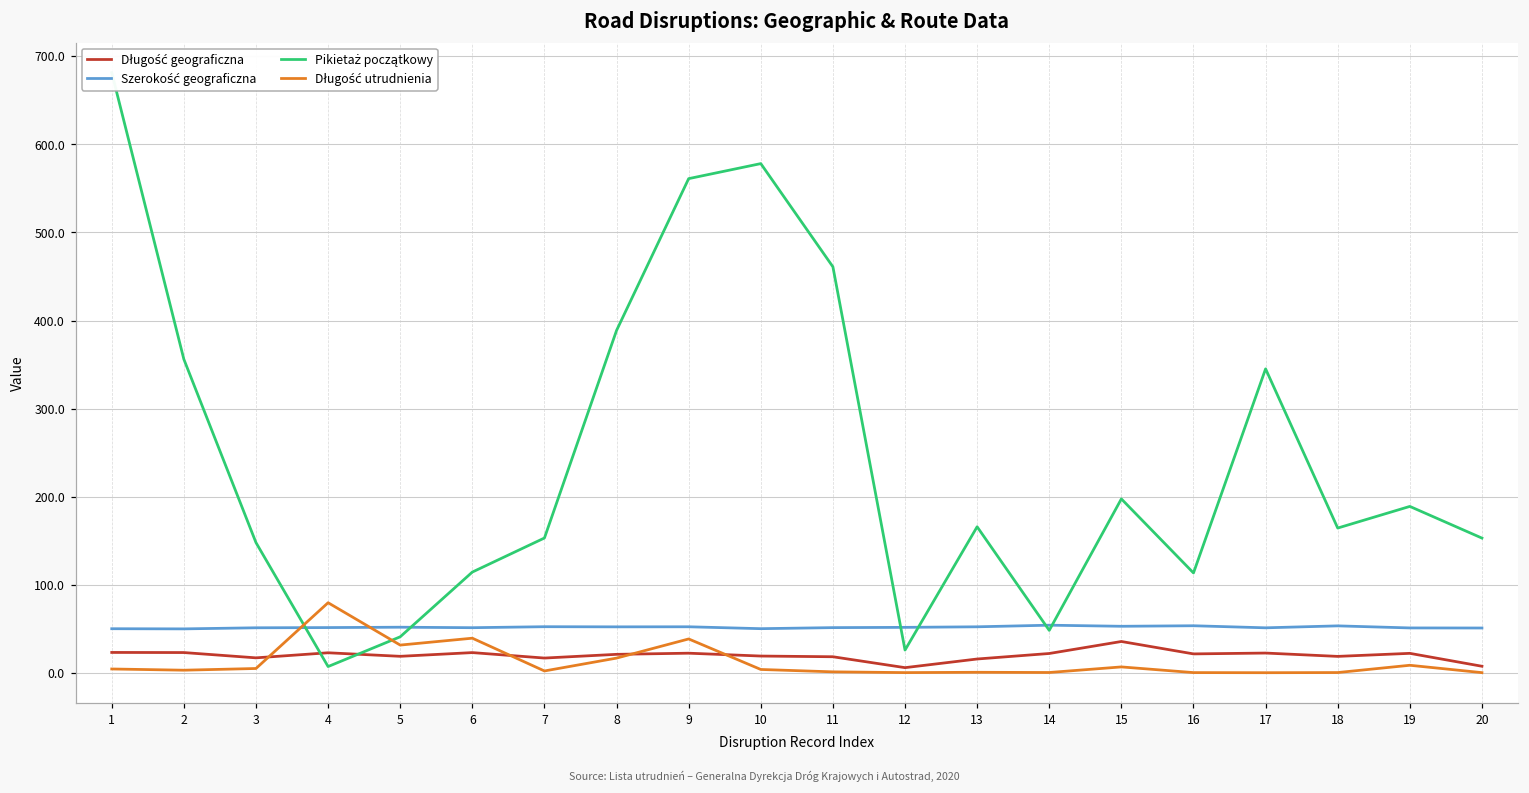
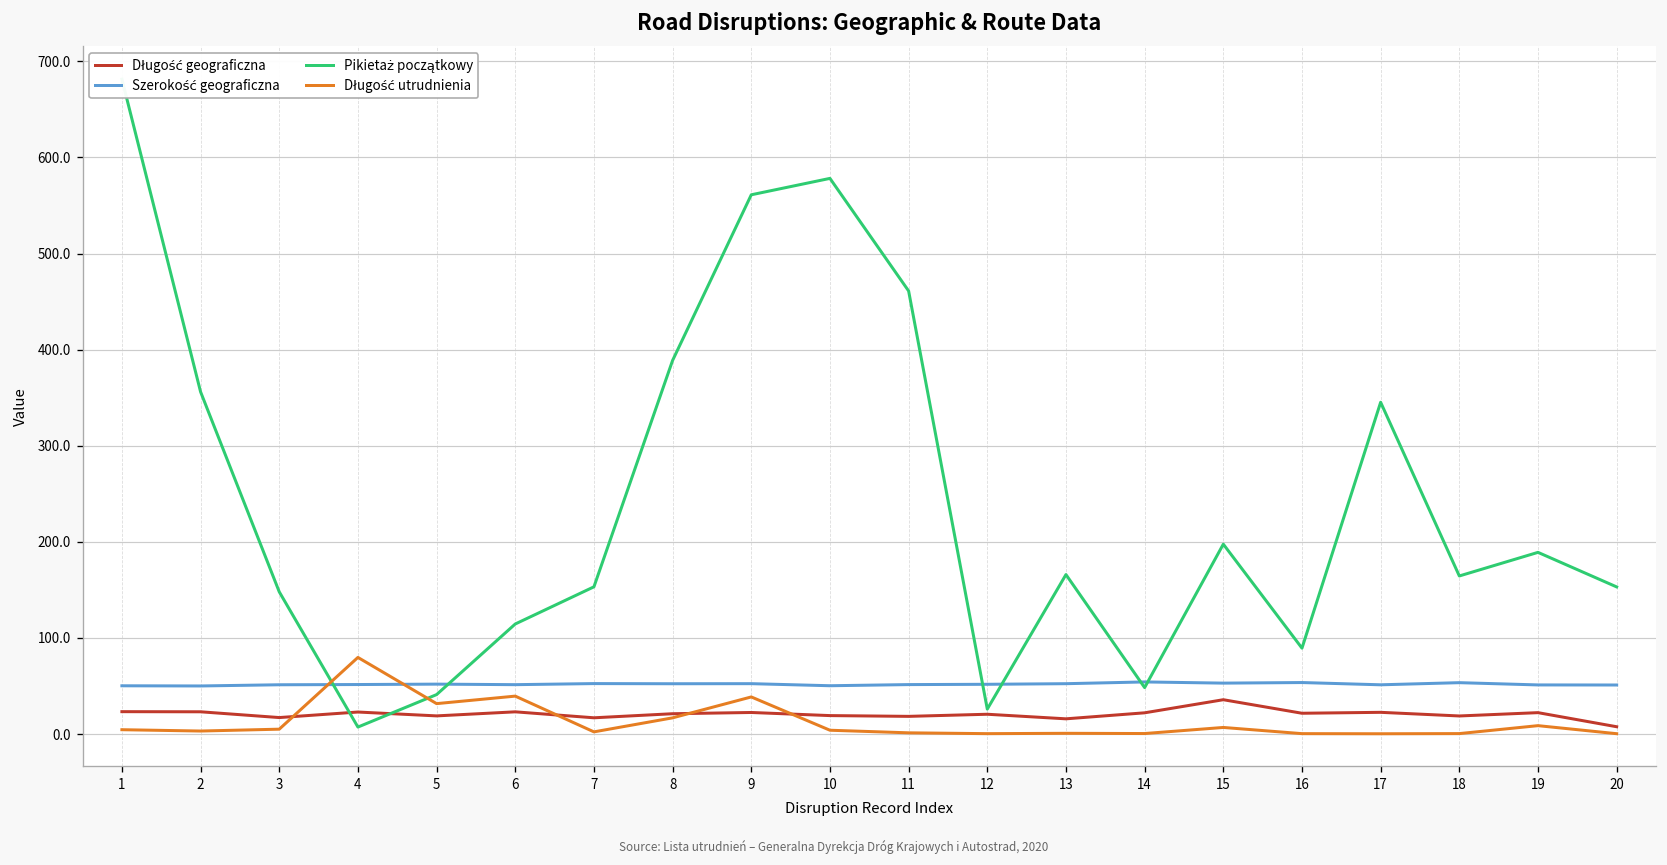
  {
    "Długość geograficzna": {
      "1": 20,
      "2": 20,
      "3": 20,
      "4": 20,
      "5": 20,
      "6": 20,
      "7": 20,
      "8": 20,
      "9": 20,
      "10": 20,
      "11": 20,
-     "12": 10,
+     "12": 20,
      "13": 20,
      "14": 20,
      "15": 40,
      "16": 20,
      "17": 20,
      "18": 20,
      "19": 20,
      "20": 10
    },
    "Szerokość geograficzna": {
      "1": 50,
      "2": 50,
      "3": 50,
      "4": 50,
      "5": 50,
      "6": 50,
      "7": 50,
      "8": 50,
      "9": 50,
      "10": 50,
      "11": 50,
      "12": 50,
      "13": 50,
      "14": 50,
      "15": 50,
      "16": 50,
      "17": 50,
      "18": 50,
      "19": 50,
      "20": 50
    },
    "Pikietaż początkowy": {
      "2": 360,
      "3": 150,
      "4": 10,
      "5": 40,
      "6": 110,
      "7": 150,
      "8": 390,
      "9": 560,
      "10": 580,
      "11": 460,
      "12": 30,
      "13": 170,
      "14": 50,
      "15": 200,
-     "16": 110,
+     "16": 90,
      "17": 350,
      "18": 160,
      "19": 190,
      "20": 150
    },
    "Długość utrudnienia": {
      "1": 0,
      "2": 0,
      "3": 0,
      "4": 80,
      "5": 30,
      "6": 40,
      "7": 0,
      "8": 20,
      "9": 40,
      "10": 0,
      "11": 0,
      "12": 0,
      "13": 0,
      "14": 0,
      "15": 10,
      "16": 0,
      "17": 0,
      "18": 0,
      "19": 10,
      "20": 0
    }
  }
